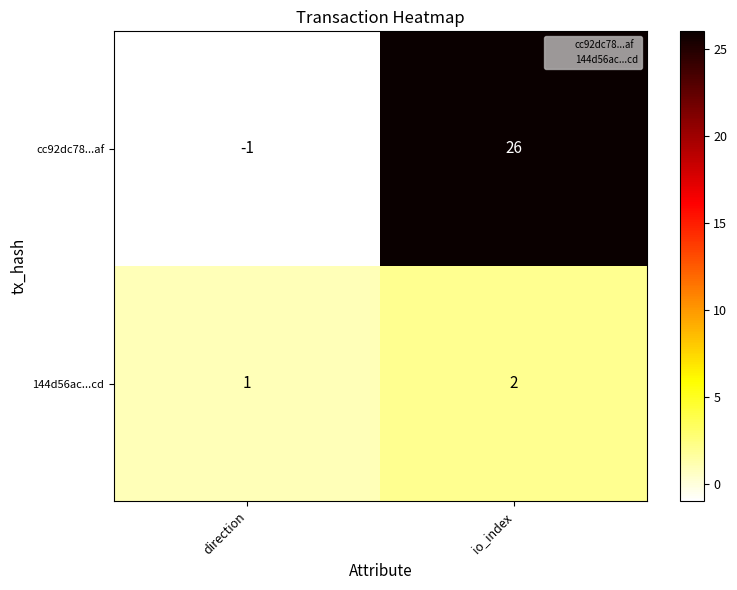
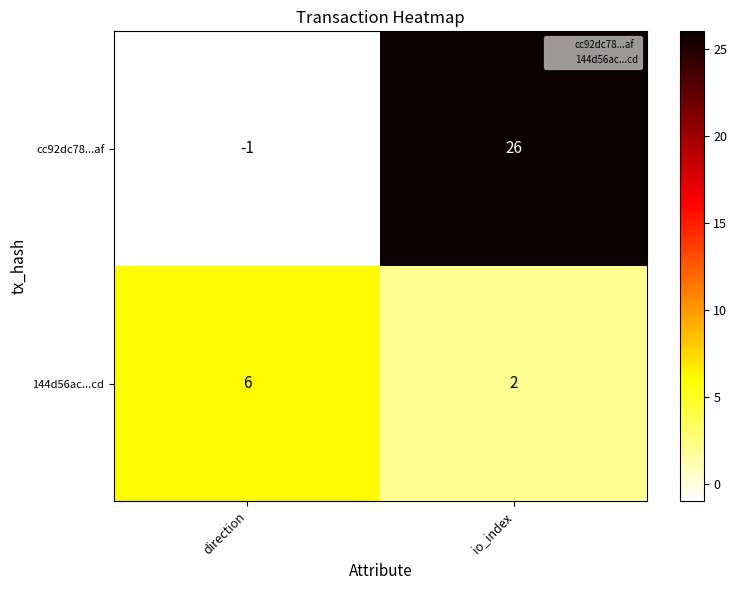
  {
    "cc92dc78...af": {
      "direction": -1,
      "io_index": 26
    },
    "144d56ac...cd": {
-     "direction": 1,
+     "direction": 6,
      "io_index": 2
    }
  }
